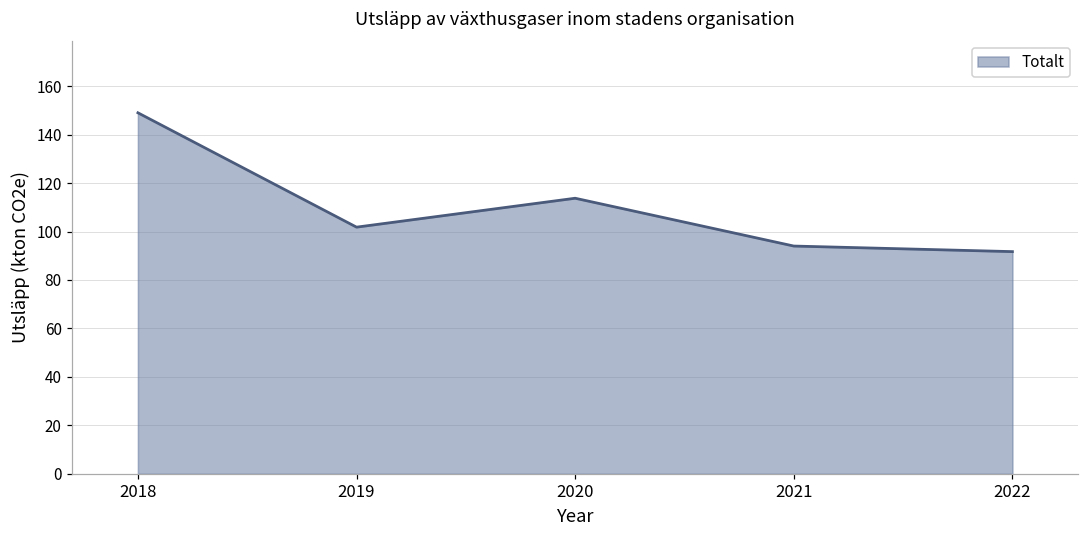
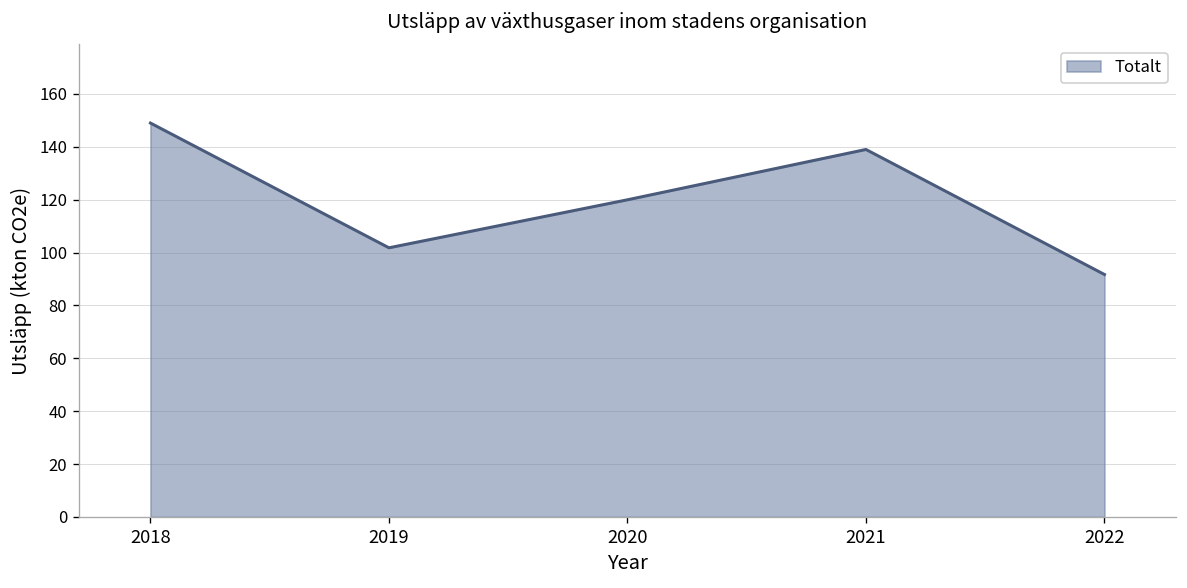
  {
    "2018": 149,
    "2019": 102,
-   "2020": 114,
-   "2021": 94,
+   "2020": 120,
+   "2021": 139,
    "2022": 92
  }
